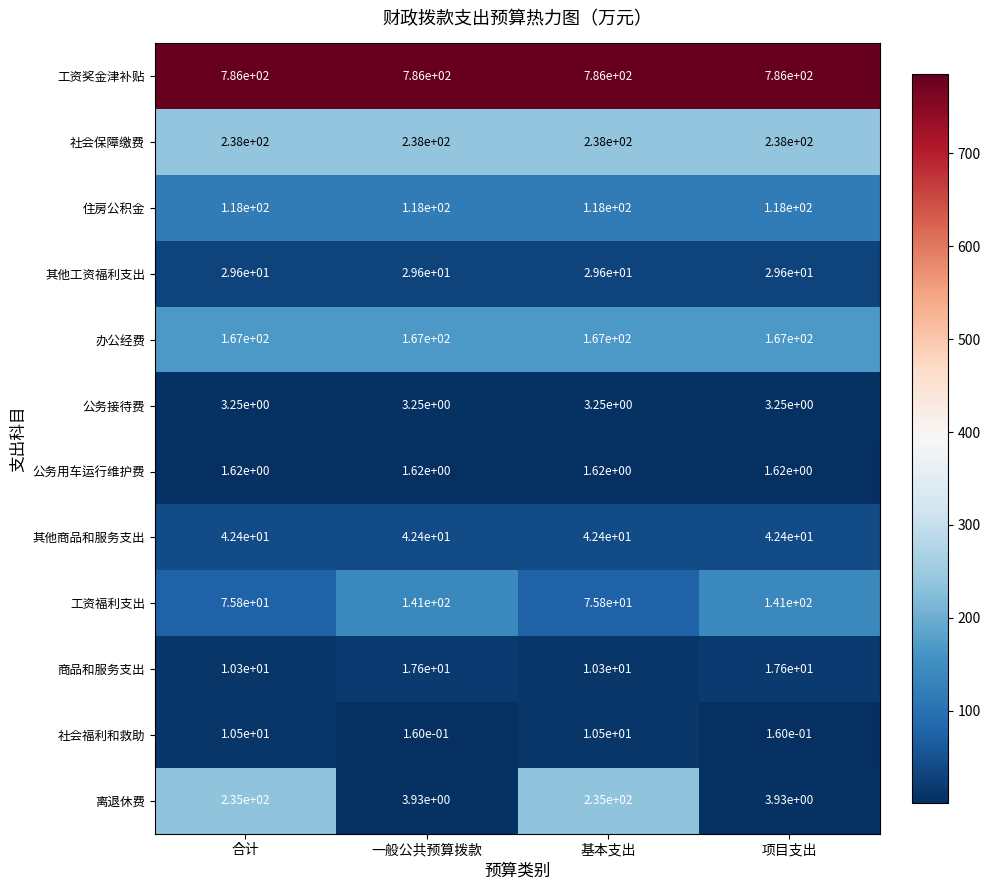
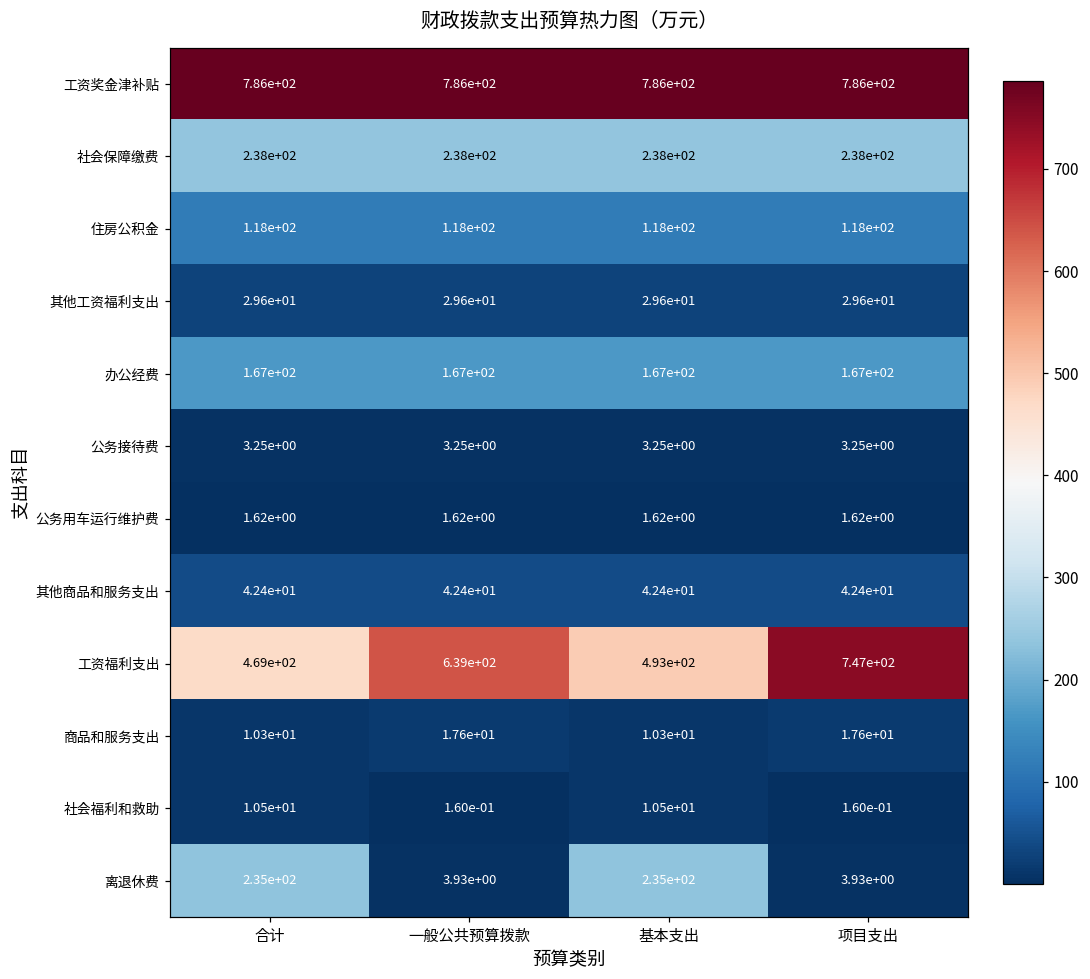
  {
    "工资奖金津补贴": {
      "合计": "7.86e+02",
      "一般公共预算拨款": "7.86e+02",
      "基本支出": "7.86e+02",
      "项目支出": "7.86e+02"
    },
    "社会保障缴费": {
      "合计": "2.38e+02",
      "一般公共预算拨款": "2.38e+02",
      "基本支出": "2.38e+02",
      "项目支出": "2.38e+02"
    },
    "住房公积金": {
      "合计": "1.18e+02",
      "一般公共预算拨款": "1.18e+02",
      "基本支出": "1.18e+02",
      "项目支出": "1.18e+02"
    },
    "其他工资福利支出": {
      "合计": "2.96e+01",
      "一般公共预算拨款": "2.96e+01",
      "基本支出": "2.96e+01",
      "项目支出": "2.96e+01"
    },
    "办公经费": {
      "合计": "1.67e+02",
      "一般公共预算拨款": "1.67e+02",
      "基本支出": "1.67e+02",
      "项目支出": "1.67e+02"
    },
    "公务接待费": {
      "合计": "3.25e+00",
      "一般公共预算拨款": "3.25e+00",
      "基本支出": "3.25e+00",
      "项目支出": "3.25e+00"
    },
    "公务用车运行维护费": {
      "合计": "1.62e+00",
      "一般公共预算拨款": "1.62e+00",
      "基本支出": "1.62e+00",
      "项目支出": "1.62e+00"
    },
    "其他商品和服务支出": {
      "合计": "4.24e+01",
      "一般公共预算拨款": "4.24e+01",
      "基本支出": "4.24e+01",
      "项目支出": "4.24e+01"
    },
    "工资福利支出": {
-     "合计": "7.58e+01",
-     "一般公共预算拨款": "1.41e+02",
-     "基本支出": "7.58e+01",
-     "项目支出": "1.41e+02"
+     "合计": "4.69e+02",
+     "一般公共预算拨款": "6.39e+02",
+     "基本支出": "4.93e+02",
+     "项目支出": "7.47e+02"
    },
    "商品和服务支出": {
      "合计": "1.03e+01",
      "一般公共预算拨款": "1.76e+01",
      "基本支出": "1.03e+01",
      "项目支出": "1.76e+01"
    },
    "社会福利和救助": {
      "合计": "1.05e+01",
      "一般公共预算拨款": "1.60e-01",
      "基本支出": "1.05e+01",
      "项目支出": "1.60e-01"
    },
    "离退休费": {
      "合计": "2.35e+02",
      "一般公共预算拨款": "3.93e+00",
      "基本支出": "2.35e+02",
      "项目支出": "3.93e+00"
    }
  }
